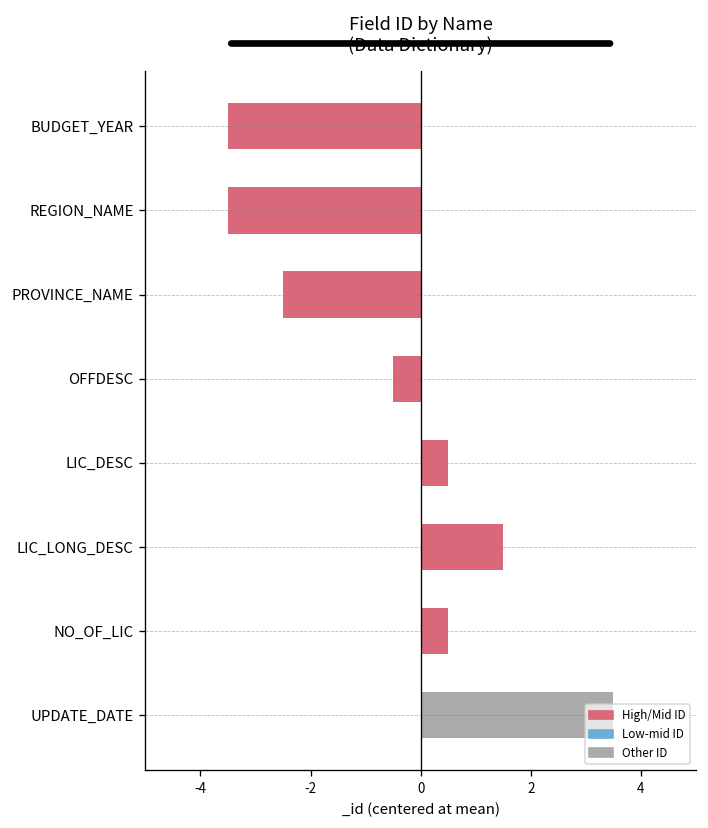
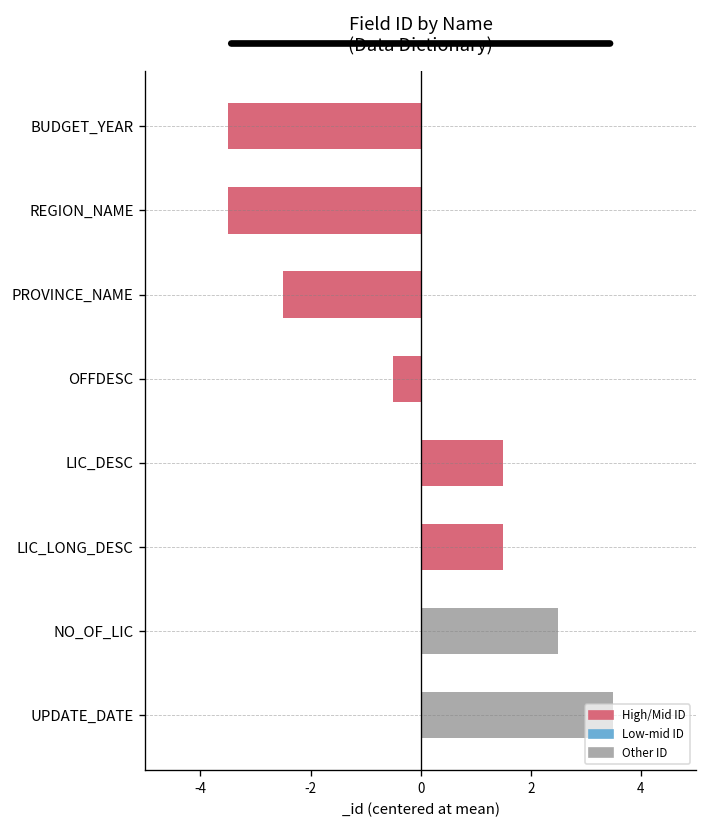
  {
    "BUDGET_YEAR": -3.5,
    "REGION_NAME": -3.5,
    "PROVINCE_NAME": -2.5,
    "OFFDESC": -0.5,
-   "LIC_DESC": 0.5,
+   "LIC_DESC": 1.5,
    "LIC_LONG_DESC": 1.5,
-   "NO_OF_LIC": 0.5
+   "NO_OF_LIC": 2.5
  }
